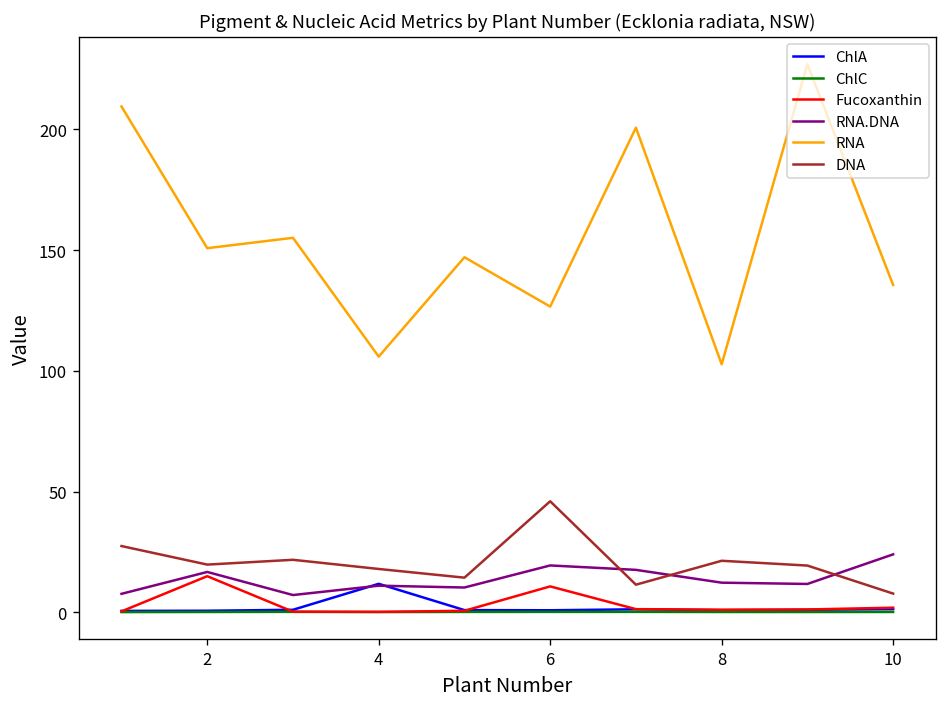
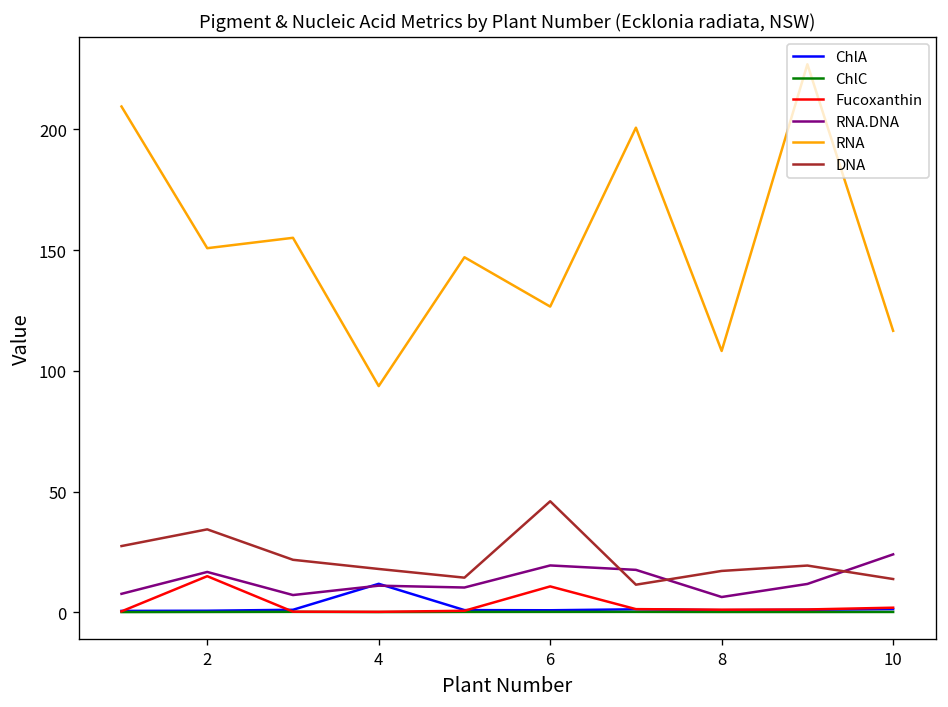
  {
    "Fucoxanthin": {
      "2": 15,
      "6": 11
    },
    "RNA.DNA": {
      "2": 17,
      "6": 19,
-     "8": 12,
+     "8": 6,
      "10": 24
    },
    "RNA": {
      "2": 151,
-     "4": 106,
+     "4": 94,
      "6": 127,
-     "8": 103,
-     "10": 136
+     "8": 108,
+     "10": 117
    },
    "DNA": {
-     "2": 20,
+     "2": 34,
      "4": 18,
      "6": 46,
-     "8": 21,
-     "10": 8
+     "8": 17,
+     "10": 14
    }
  }
